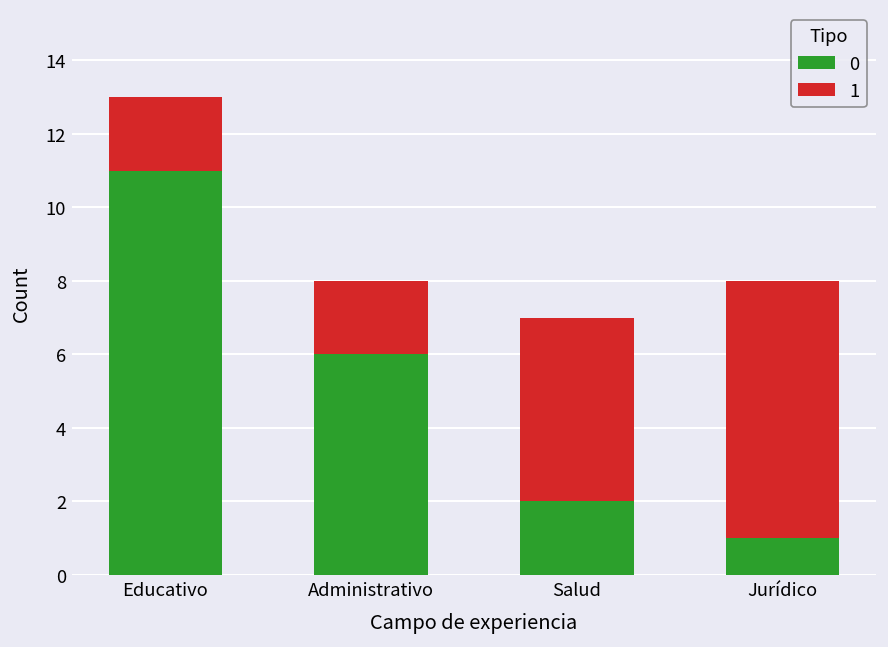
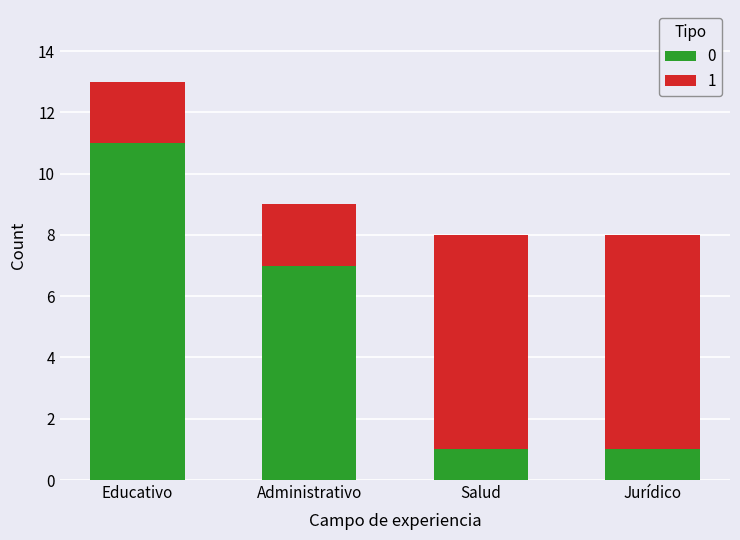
  {
    "0": {
      "Educativo": 11,
-     "Administrativo": 6,
-     "Salud": 2,
+     "Administrativo": 7,
+     "Salud": 1,
      "Jurídico": 1
    },
    "1": {
      "Educativo": 2,
      "Administrativo": 2,
-     "Salud": 5,
+     "Salud": 7,
      "Jurídico": 7
    }
  }
